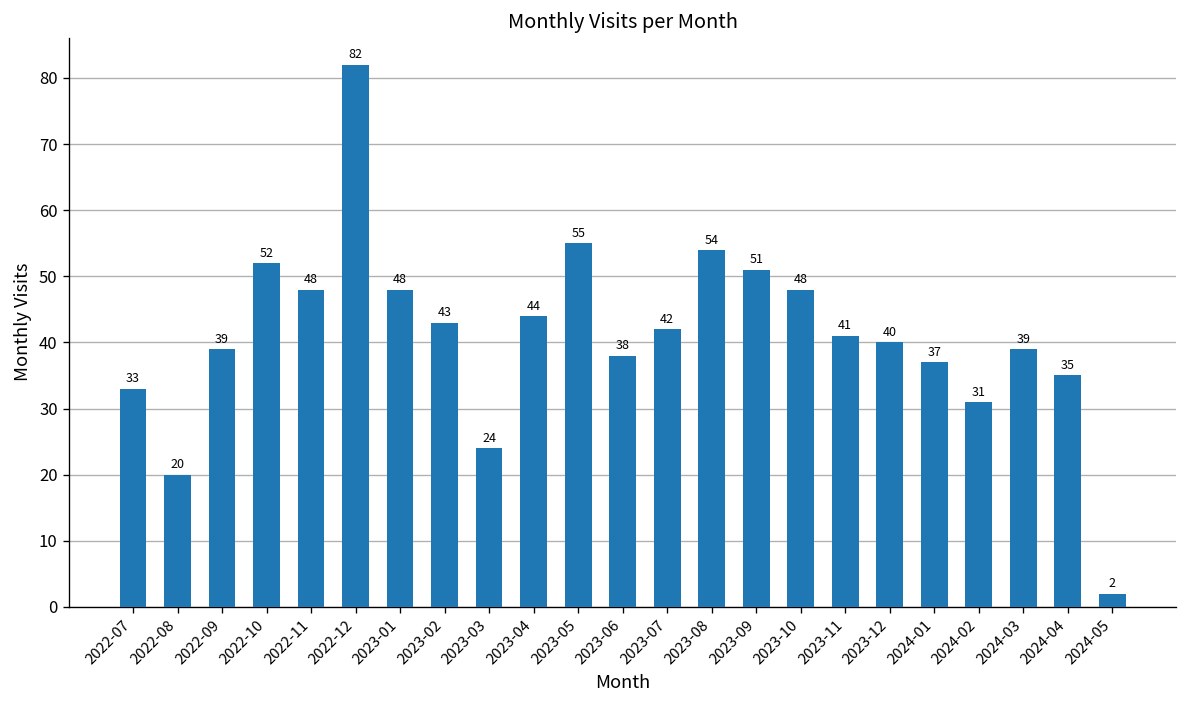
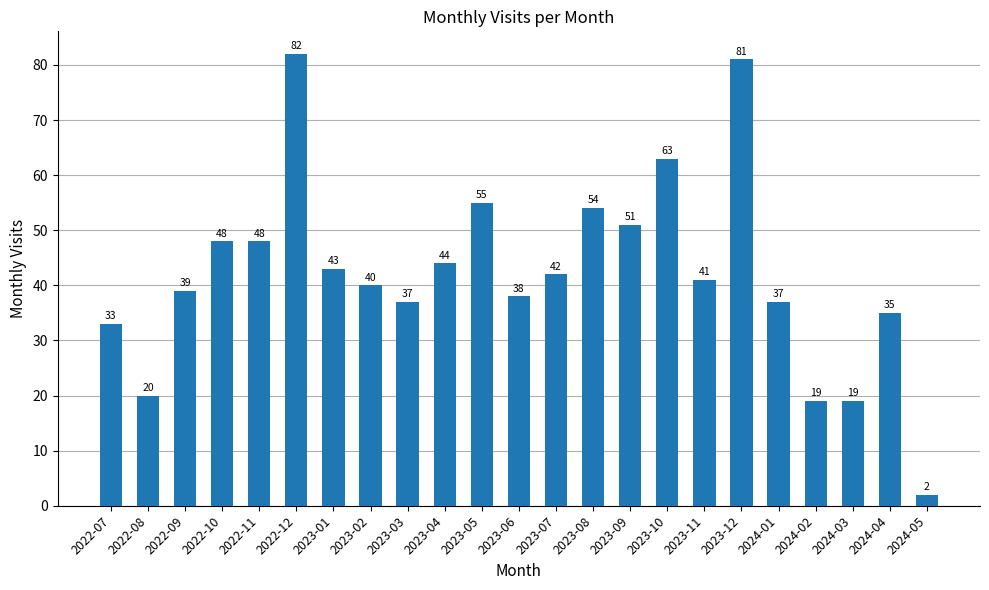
  {
    "2022-07": 33,
    "2022-08": 20,
    "2022-09": 39,
-   "2022-10": 52,
+   "2022-10": 48,
    "2022-11": 48,
    "2022-12": 82,
-   "2023-01": 48,
-   "2023-02": 43,
-   "2023-03": 24,
+   "2023-01": 43,
+   "2023-02": 40,
+   "2023-03": 37,
    "2023-04": 44,
    "2023-05": 55,
    "2023-06": 38,
    "2023-07": 42,
    "2023-08": 54,
    "2023-09": 51,
-   "2023-10": 48,
+   "2023-10": 63,
    "2023-11": 41,
-   "2023-12": 40,
+   "2023-12": 81,
    "2024-01": 37,
-   "2024-02": 31,
-   "2024-03": 39,
+   "2024-02": 19,
+   "2024-03": 19,
    "2024-04": 35,
    "2024-05": 2
  }
